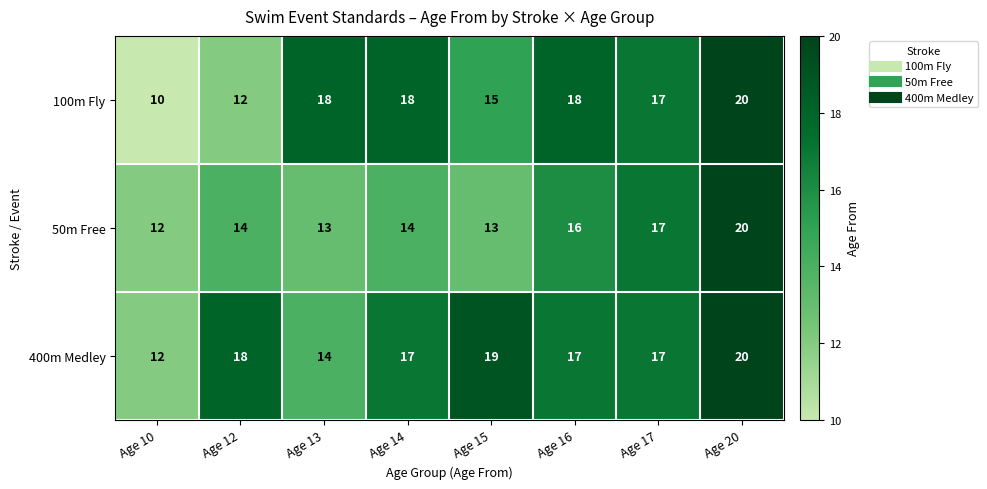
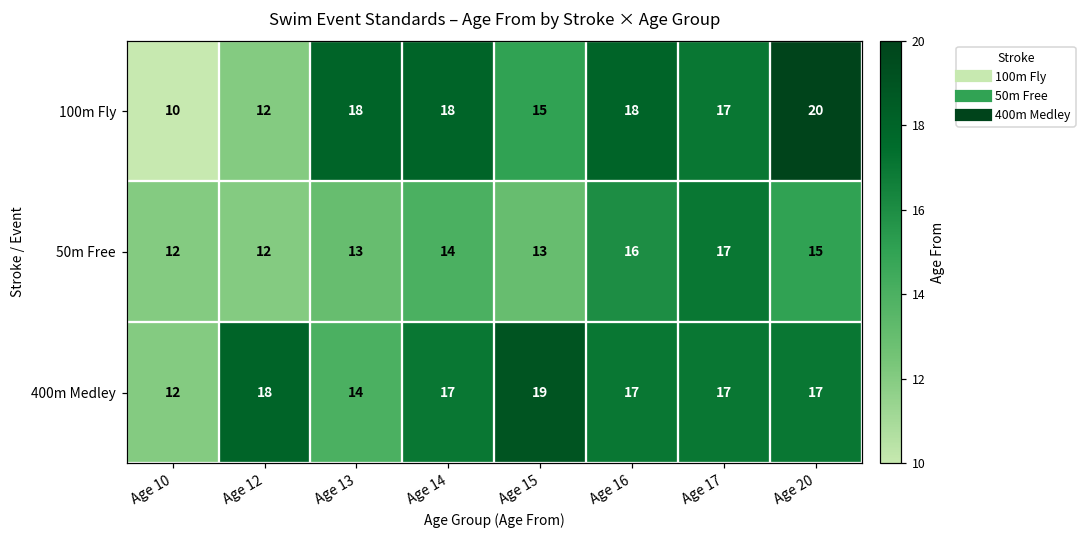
  {
    "100m Fly": {
      "Age 10": 10,
      "Age 12": 12,
      "Age 13": 18,
      "Age 14": 18,
      "Age 15": 15,
      "Age 16": 18,
      "Age 17": 17,
      "Age 20": 20
    },
    "50m Free": {
      "Age 10": 12,
-     "Age 12": 14,
+     "Age 12": 12,
      "Age 13": 13,
      "Age 14": 14,
      "Age 15": 13,
      "Age 16": 16,
      "Age 17": 17,
-     "Age 20": 20
+     "Age 20": 15
    },
    "400m Medley": {
      "Age 10": 12,
      "Age 12": 18,
      "Age 13": 14,
      "Age 14": 17,
      "Age 15": 19,
      "Age 16": 17,
      "Age 17": 17,
-     "Age 20": 20
+     "Age 20": 17
    }
  }
